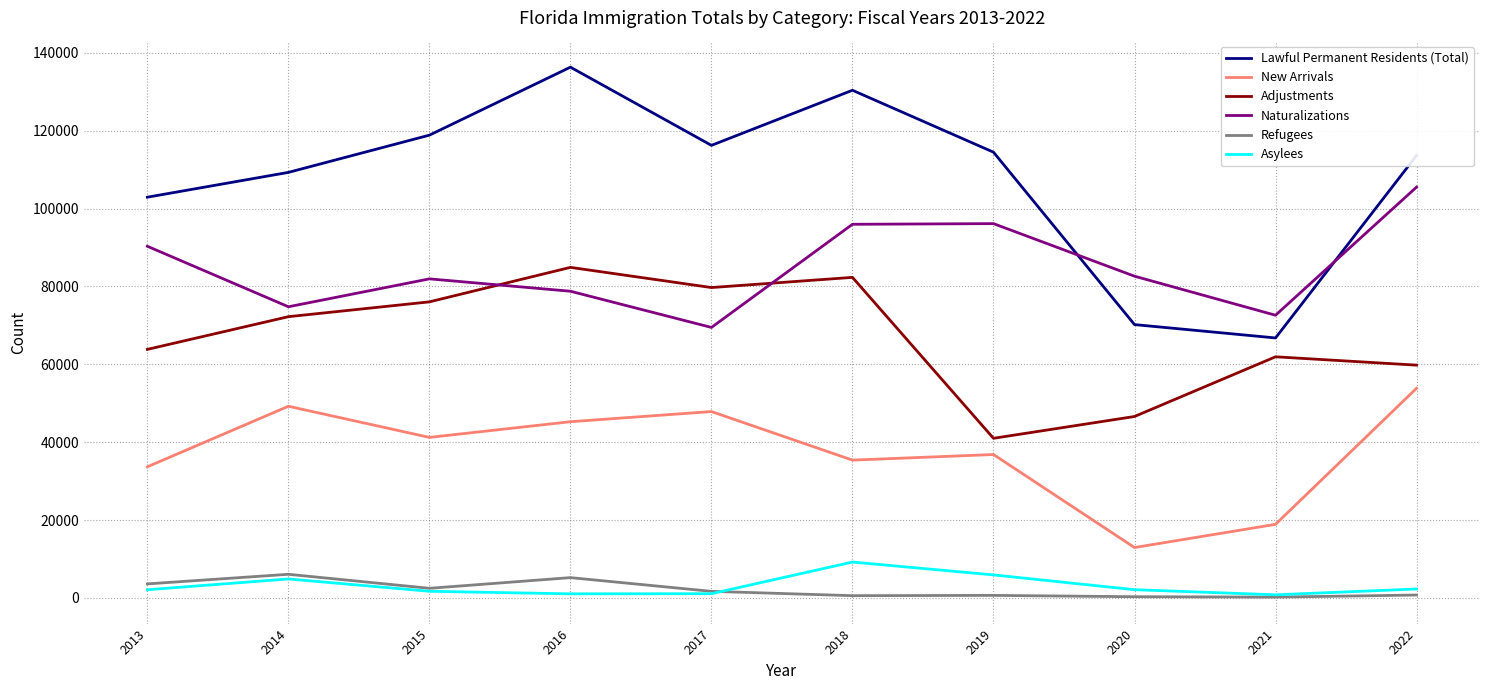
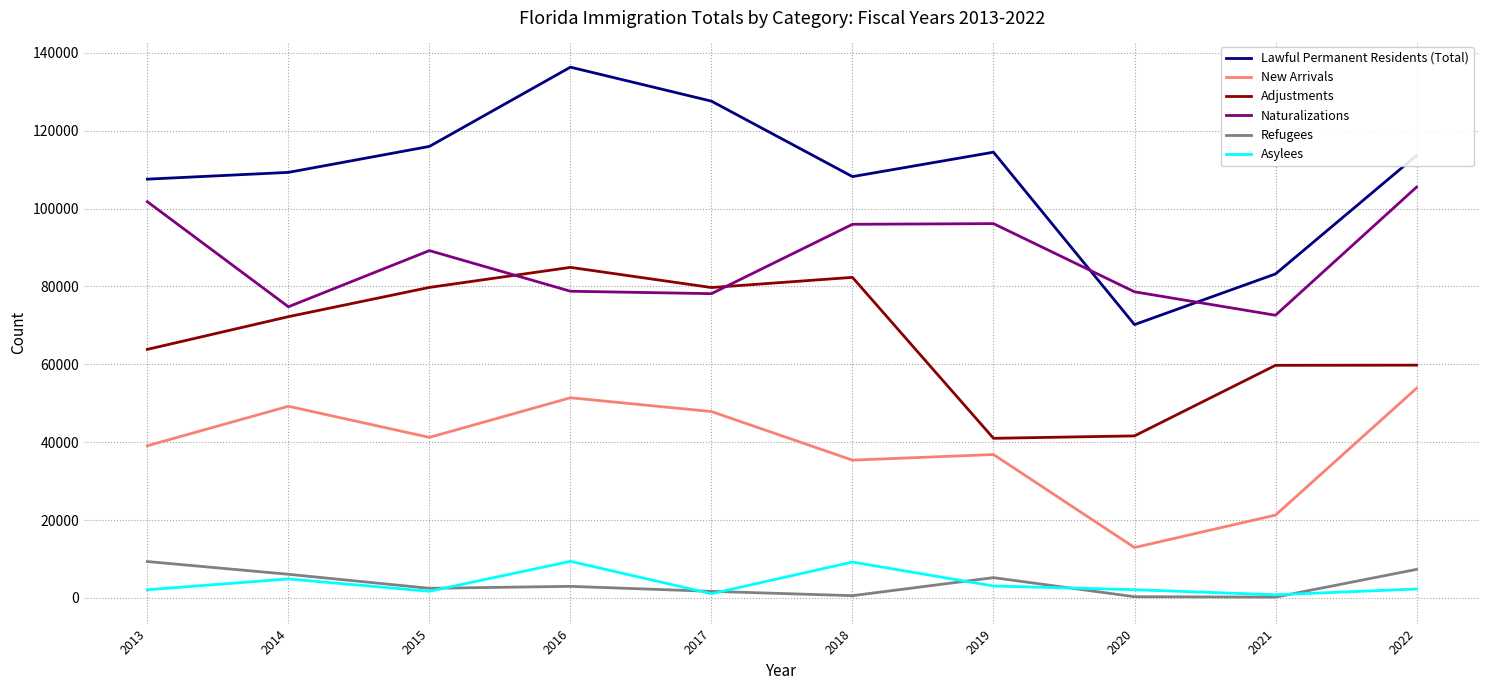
  {
    "Lawful Permanent Residents (Total)": {
-     "2013": 103000,
+     "2013": 108000,
      "2014": 109000,
-     "2015": 119000,
+     "2015": 116000,
      "2016": 136000,
-     "2017": 116000,
-     "2018": 130000,
+     "2017": 128000,
+     "2018": 108000,
      "2019": 114000,
      "2020": 70000,
-     "2021": 67000
+     "2021": 83000
    },
    "New Arrivals": {
-     "2013": 34000,
+     "2013": 39000,
      "2014": 49000,
      "2015": 41000,
-     "2016": 45000,
+     "2016": 51000,
      "2017": 48000,
      "2018": 35000,
      "2019": 37000,
      "2020": 13000,
-     "2021": 19000,
+     "2021": 21000,
      "2022": 54000
    },
    "Adjustments": {
      "2013": 64000,
      "2014": 72000,
-     "2015": 76000,
+     "2015": 80000,
      "2016": 85000,
      "2017": 80000,
      "2018": 82000,
      "2019": 41000,
-     "2020": 47000,
-     "2021": 62000,
+     "2020": 42000,
+     "2021": 60000,
      "2022": 60000
    },
    "Naturalizations": {
-     "2013": 90000,
+     "2013": 102000,
      "2014": 75000,
-     "2015": 82000,
+     "2015": 89000,
      "2016": 79000,
-     "2017": 69000,
+     "2017": 78000,
      "2018": 96000,
      "2019": 96000,
-     "2020": 83000,
+     "2020": 79000,
      "2021": 73000,
      "2022": 106000
    },
    "Refugees": {
-     "2013": 4000,
+     "2013": 9000,
      "2014": 6000,
      "2015": 2000,
-     "2016": 5000,
+     "2016": 3000,
      "2018": 1000,
-     "2019": 1000,
+     "2019": 5000,
      "2020": 0,
-     "2022": 1000
+     "2022": 7000
    },
    "Asylees": {
      "2013": 2000,
      "2014": 5000,
      "2015": 2000,
-     "2016": 1000,
+     "2016": 9000,
      "2018": 9000,
-     "2019": 6000,
+     "2019": 3000,
      "2020": 2000,
      "2022": 2000
    }
  }
